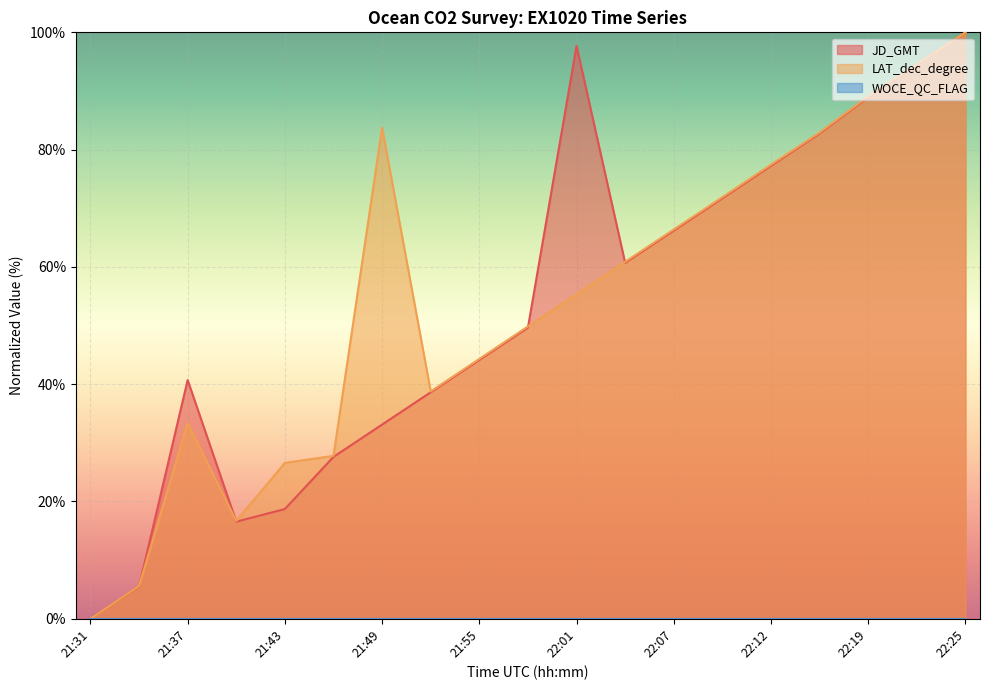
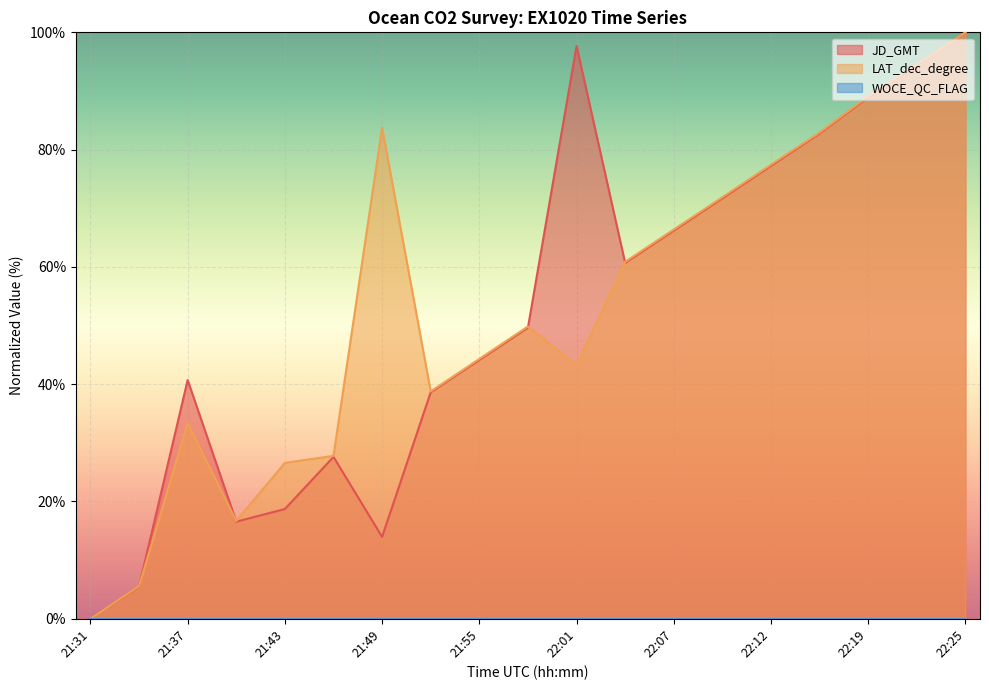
  {
    "JD_GMT": {
      "21:37": "41%",
      "21:43": "19%",
-     "21:49": "33%",
+     "21:49": "14%",
      "22:01": "98%"
    },
    "LAT_dec_degree": {
      "21:37": "33%",
      "21:43": "27%",
      "21:49": "84%",
-     "22:01": "55%"
+     "22:01": "43%"
    },
    "WOCE_QC_FLAG": {
      "21:37": "0%",
      "21:43": "0%",
      "21:49": "0%",
      "21:55": "0%",
      "22:01": "0%",
      "22:07": "0%",
      "22:12": "0%",
      "22:19": "0%",
      "22:25": "0%"
    }
  }
